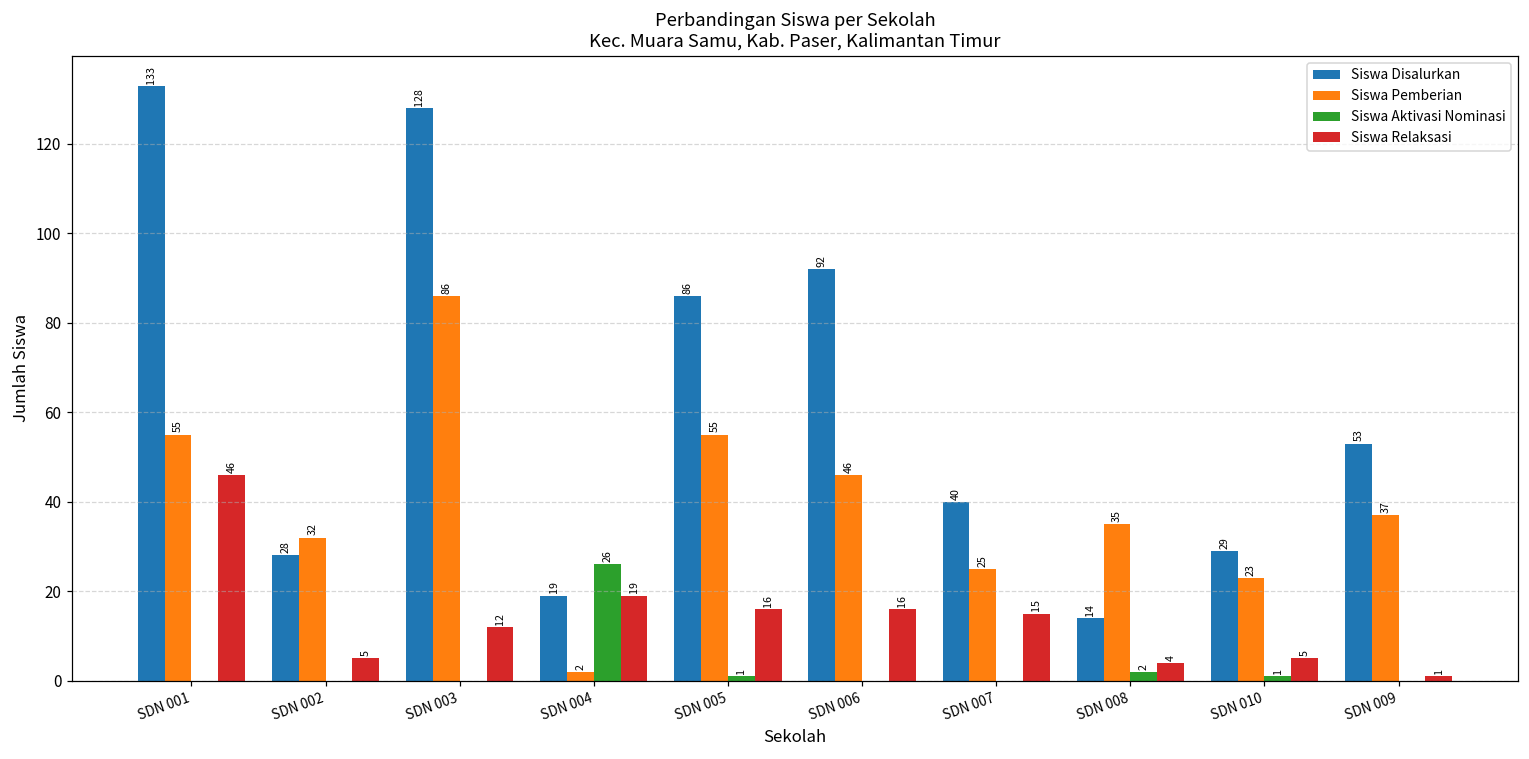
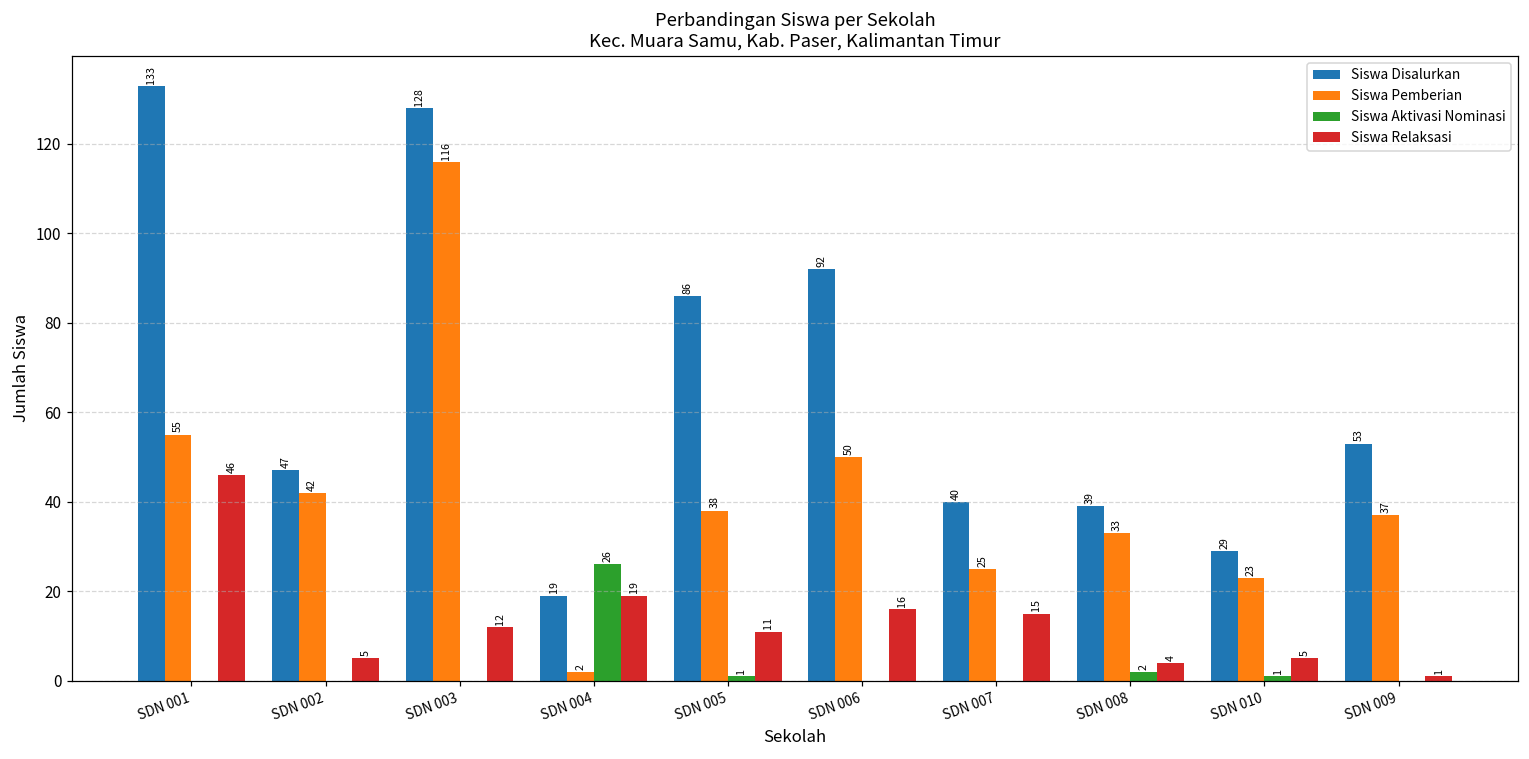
  {
    "Siswa Disalurkan": {
      "SDN 001": 133,
-     "SDN 002": 28,
+     "SDN 002": 47,
      "SDN 003": 128,
      "SDN 004": 19,
      "SDN 005": 86,
      "SDN 006": 92,
      "SDN 007": 40,
-     "SDN 008": 14,
+     "SDN 008": 39,
      "SDN 010": 29,
      "SDN 009": 53
    },
    "Siswa Pemberian": {
      "SDN 001": 55,
-     "SDN 002": 32,
-     "SDN 003": 86,
+     "SDN 002": 42,
+     "SDN 003": 116,
      "SDN 004": 2,
-     "SDN 005": 55,
-     "SDN 006": 46,
+     "SDN 005": 38,
+     "SDN 006": 50,
      "SDN 007": 25,
-     "SDN 008": 35,
+     "SDN 008": 33,
      "SDN 010": 23,
      "SDN 009": 37
    },
    "Siswa Aktivasi Nominasi": {
      "SDN 004": 26,
      "SDN 005": 1,
      "SDN 008": 2,
      "SDN 010": 1
    },
    "Siswa Relaksasi": {
      "SDN 001": 46,
      "SDN 002": 5,
      "SDN 003": 12,
      "SDN 004": 19,
-     "SDN 005": 16,
+     "SDN 005": 11,
      "SDN 006": 16,
      "SDN 007": 15,
      "SDN 008": 4,
      "SDN 010": 5,
      "SDN 009": 1
    }
  }
